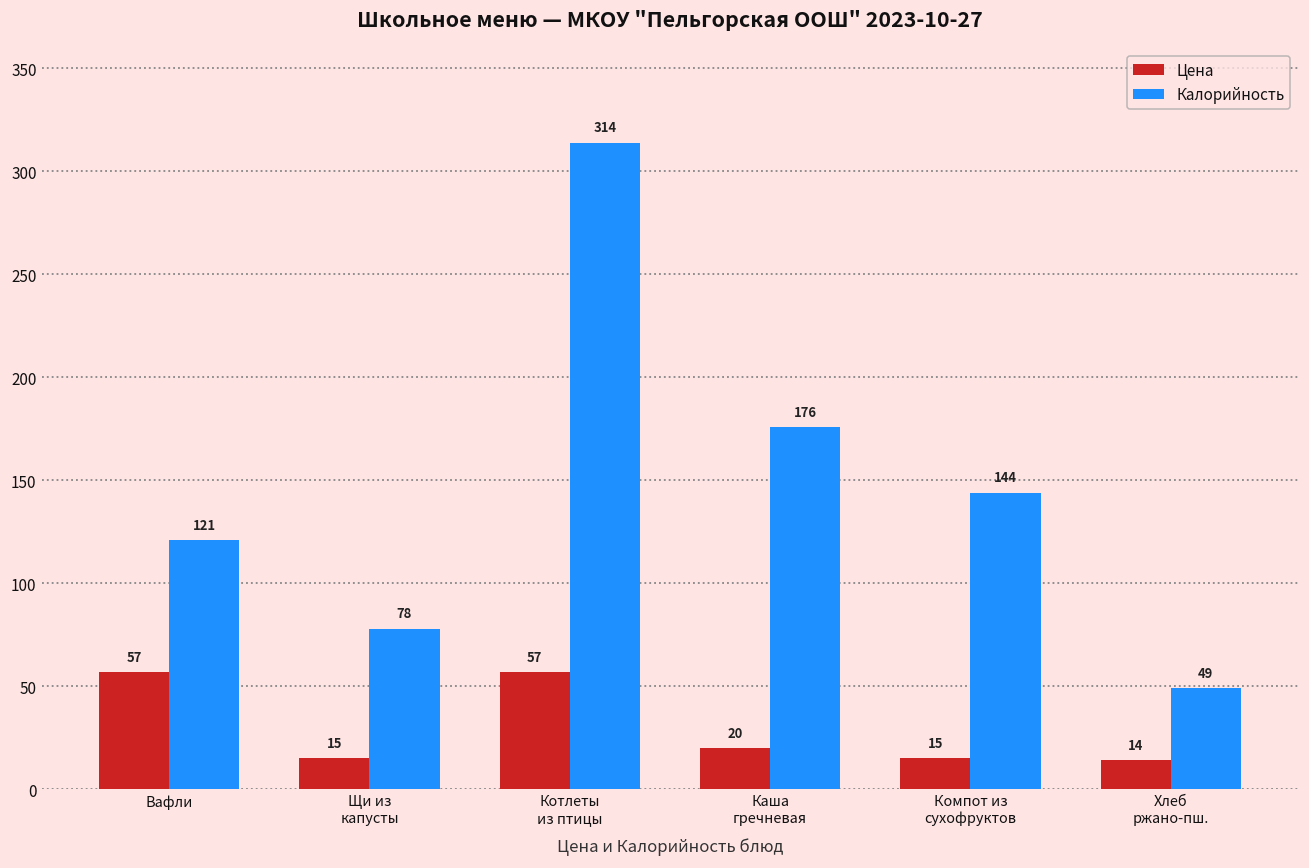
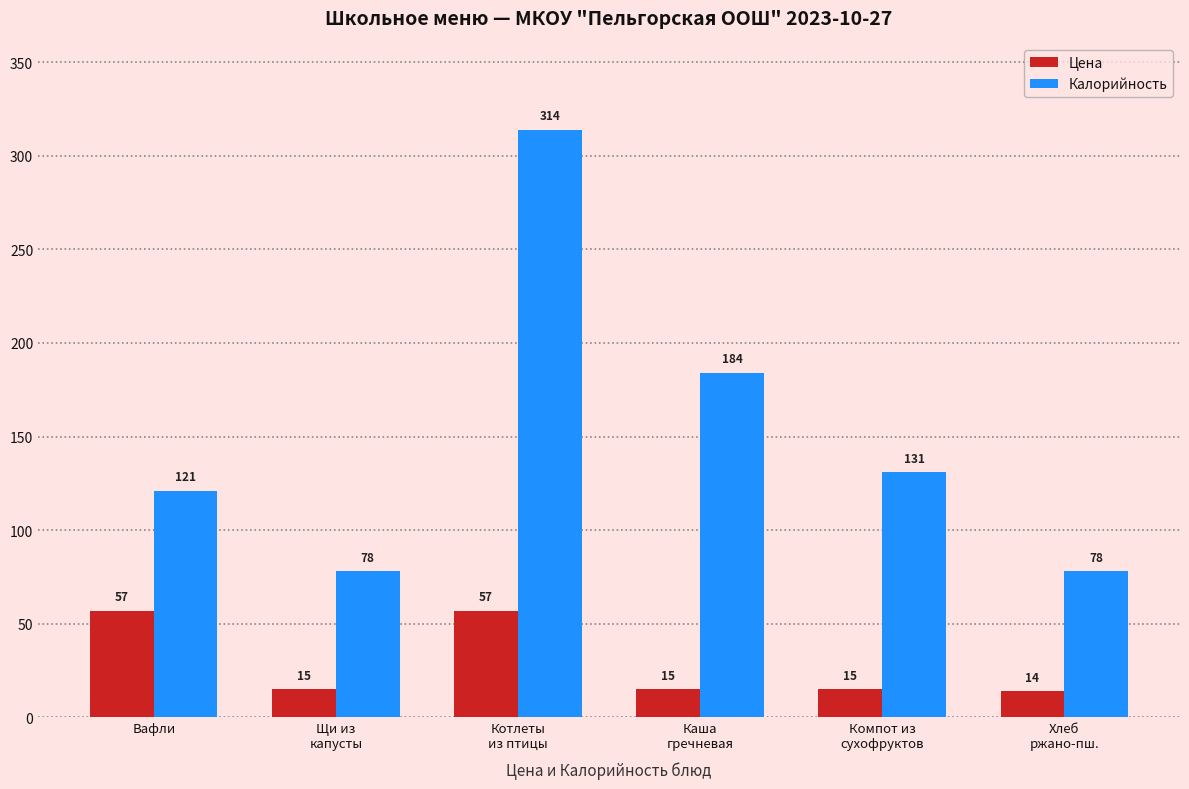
  {
    "Цена": {
      "Вафли": 57,
      "Щи из капусты": 15,
      "Котлеты из птицы": 57,
-     "Каша гречневая": 20,
+     "Каша гречневая": 15,
      "Компот из сухофруктов": 15,
      "Хлеб ржано-пш.": 14
    },
    "Калорийность": {
      "Вафли": 121,
      "Щи из капусты": 78,
      "Котлеты из птицы": 314,
-     "Каша гречневая": 176,
-     "Компот из сухофруктов": 144,
-     "Хлеб ржано-пш.": 49
+     "Каша гречневая": 184,
+     "Компот из сухофруктов": 131,
+     "Хлеб ржано-пш.": 78
    }
  }
